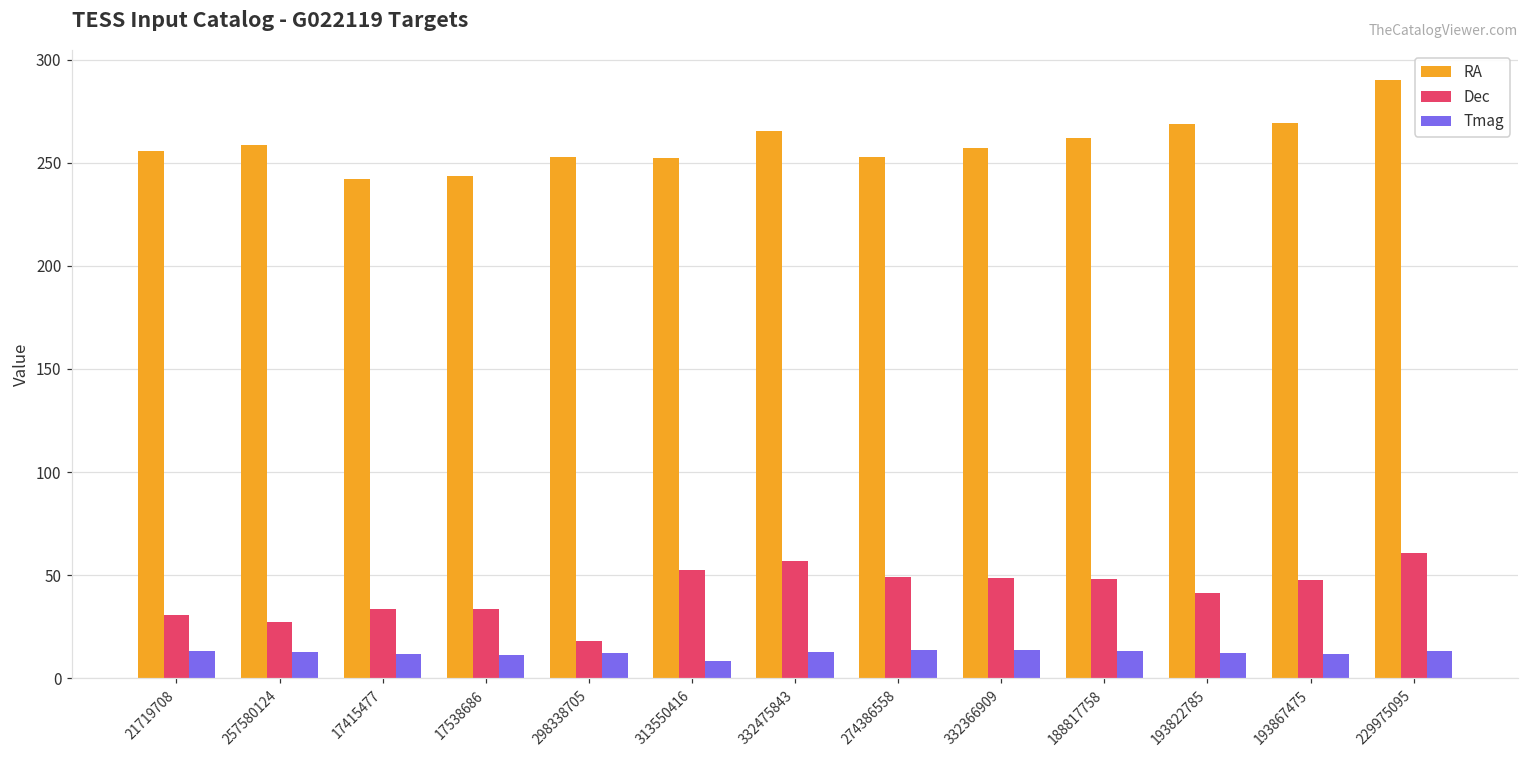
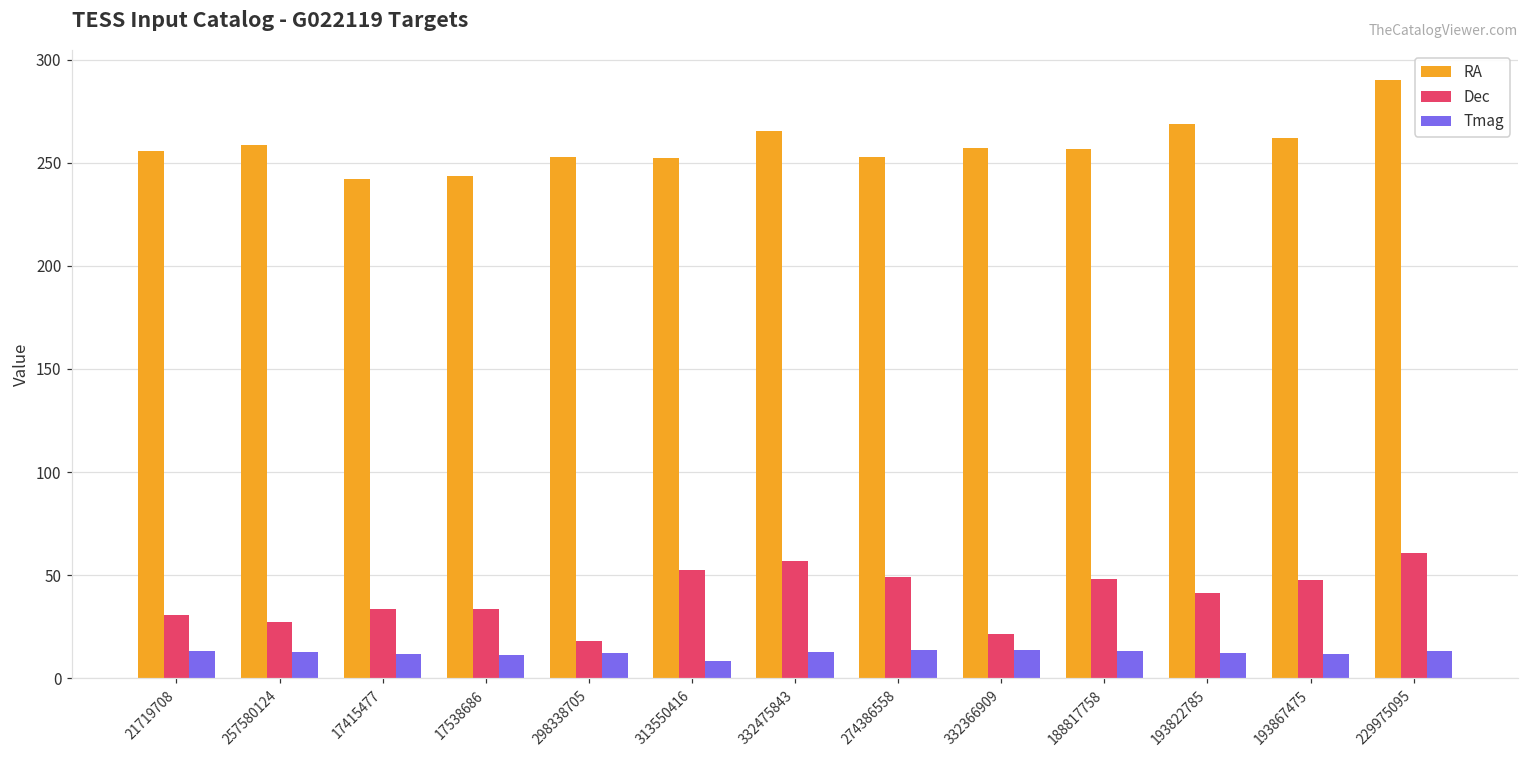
  {
    "RA": {
      "21719708": 256,
      "257580124": 259,
      "17415477": 242,
      "17538686": 243,
      "298338705": 253,
      "313550416": 252,
      "332475843": 265,
      "274386558": 253,
      "332366909": 257,
-     "188817758": 262,
+     "188817758": 257,
      "193822785": 269,
-     "193867475": 269,
+     "193867475": 262,
      "229975095": 290
    },
    "Dec": {
      "21719708": 31,
      "257580124": 27,
      "17415477": 34,
      "17538686": 34,
      "298338705": 18,
      "313550416": 53,
      "332475843": 57,
      "274386558": 49,
-     "332366909": 49,
+     "332366909": 21,
      "188817758": 48,
      "193822785": 42,
      "193867475": 48,
      "229975095": 61
    },
    "Tmag": {
      "21719708": 13,
      "257580124": 13,
      "17415477": 12,
      "17538686": 11,
      "298338705": 12,
      "313550416": 8,
      "332475843": 13,
      "274386558": 13,
      "332366909": 14,
      "188817758": 13,
      "193822785": 12,
      "193867475": 12,
      "229975095": 13
    }
  }
